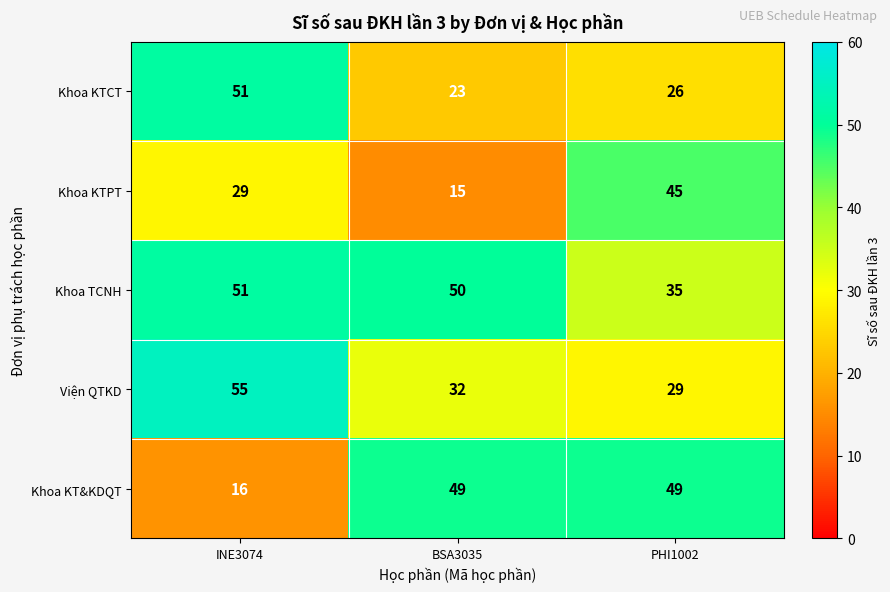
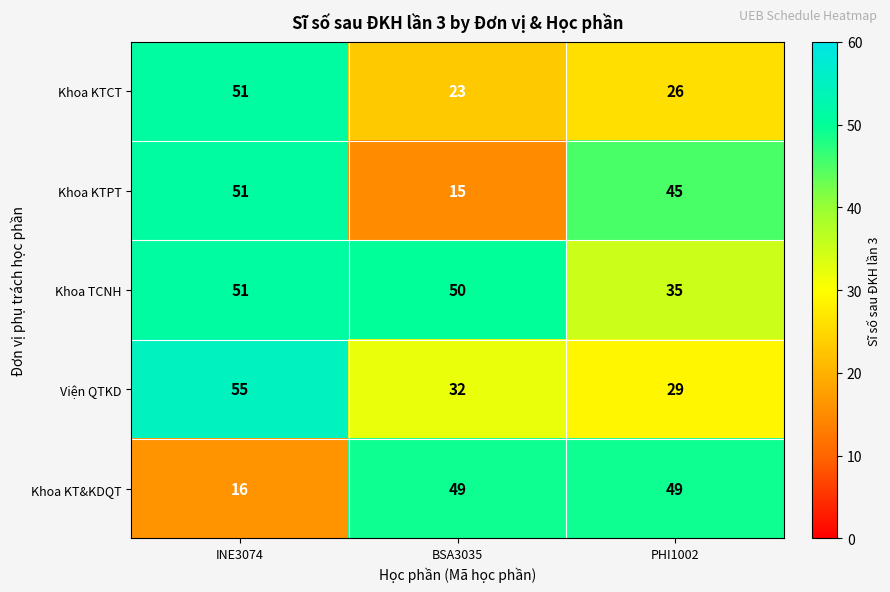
  {
    "Khoa KTCT": {
      "INE3074": 51,
      "BSA3035": 23,
      "PHI1002": 26
    },
    "Khoa KTPT": {
-     "INE3074": 29,
+     "INE3074": 51,
      "BSA3035": 15,
      "PHI1002": 45
    },
    "Khoa TCNH": {
      "INE3074": 51,
      "BSA3035": 50,
      "PHI1002": 35
    },
    "Viện QTKD": {
      "INE3074": 55,
      "BSA3035": 32,
      "PHI1002": 29
    },
    "Khoa KT&KDQT": {
      "INE3074": 16,
      "BSA3035": 49,
      "PHI1002": 49
    }
  }
